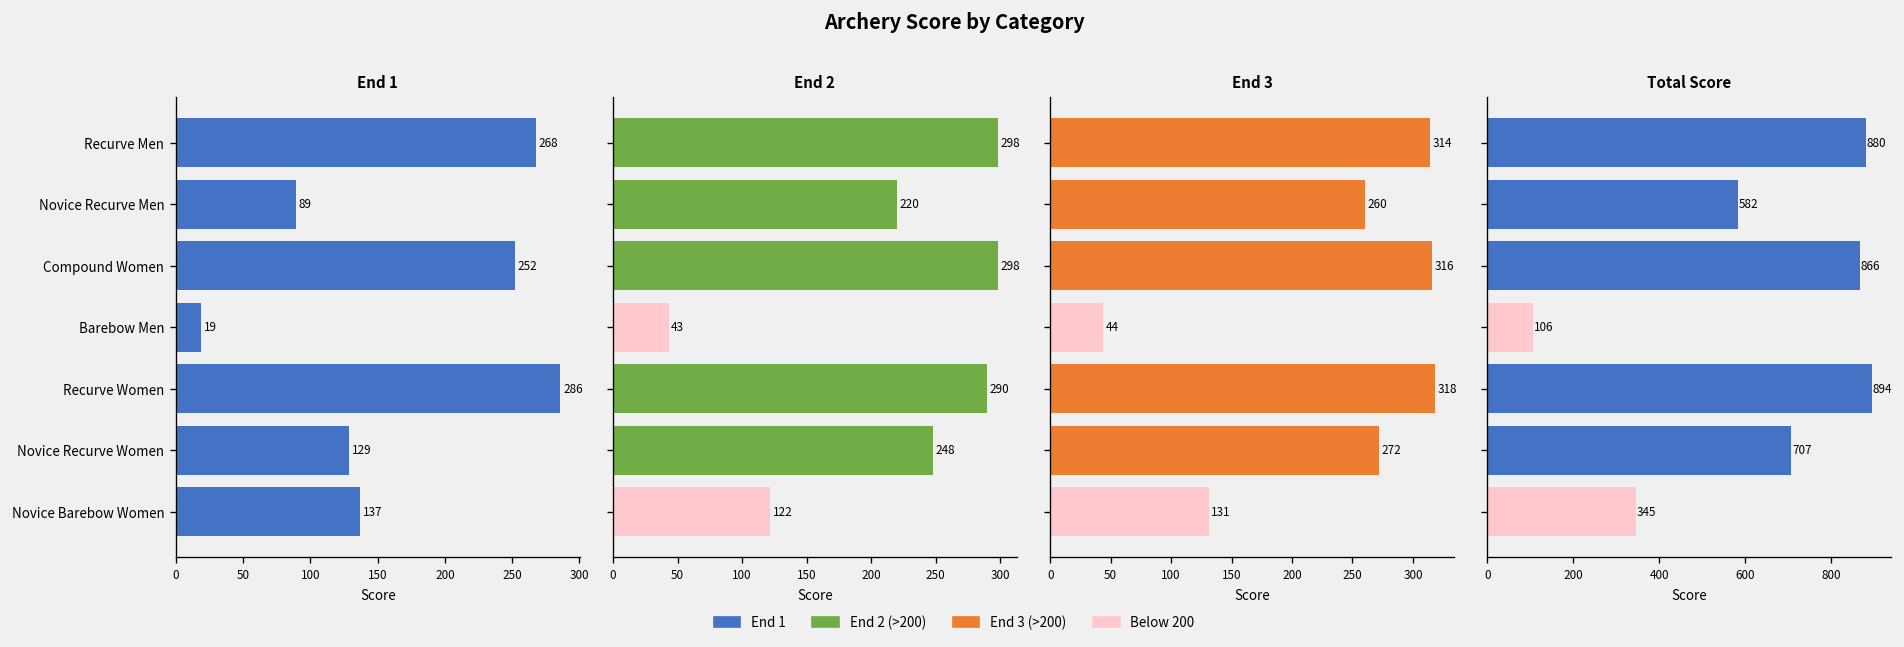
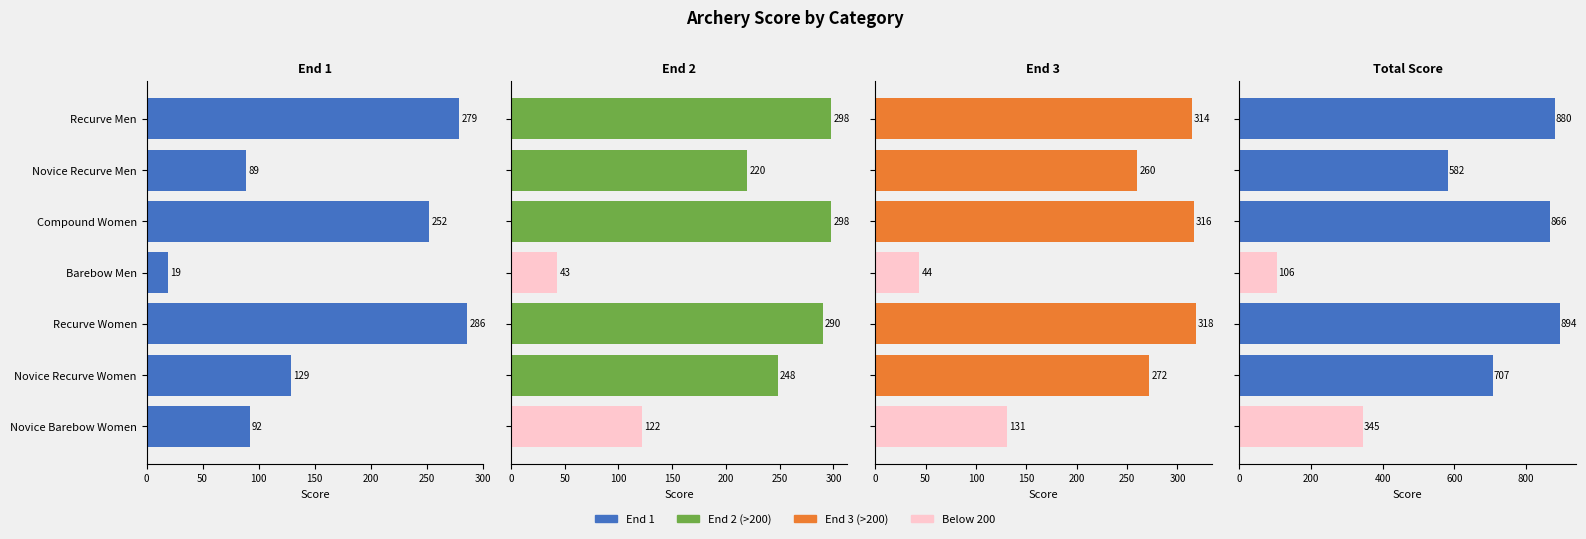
  {
    "End 1": {
-     "Recurve Men": 268,
+     "Recurve Men": 279,
      "Novice Recurve Men": 89,
      "Compound Women": 252,
      "Barebow Men": 19,
      "Recurve Women": 286,
      "Novice Recurve Women": 129,
-     "Novice Barebow Women": 137
+     "Novice Barebow Women": 92
    }
  }
